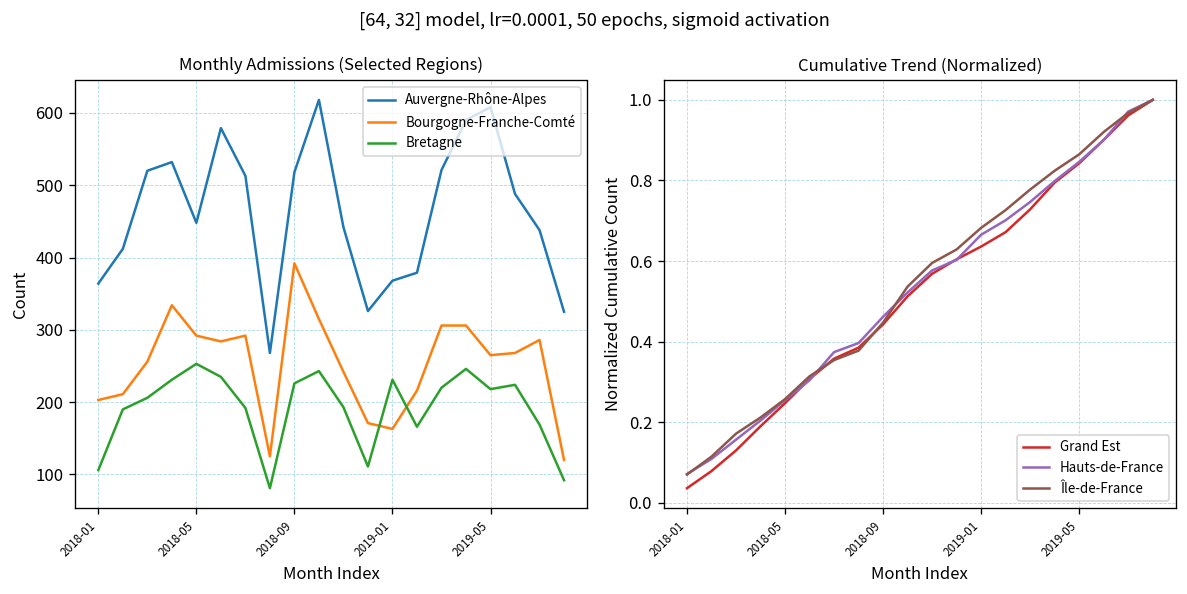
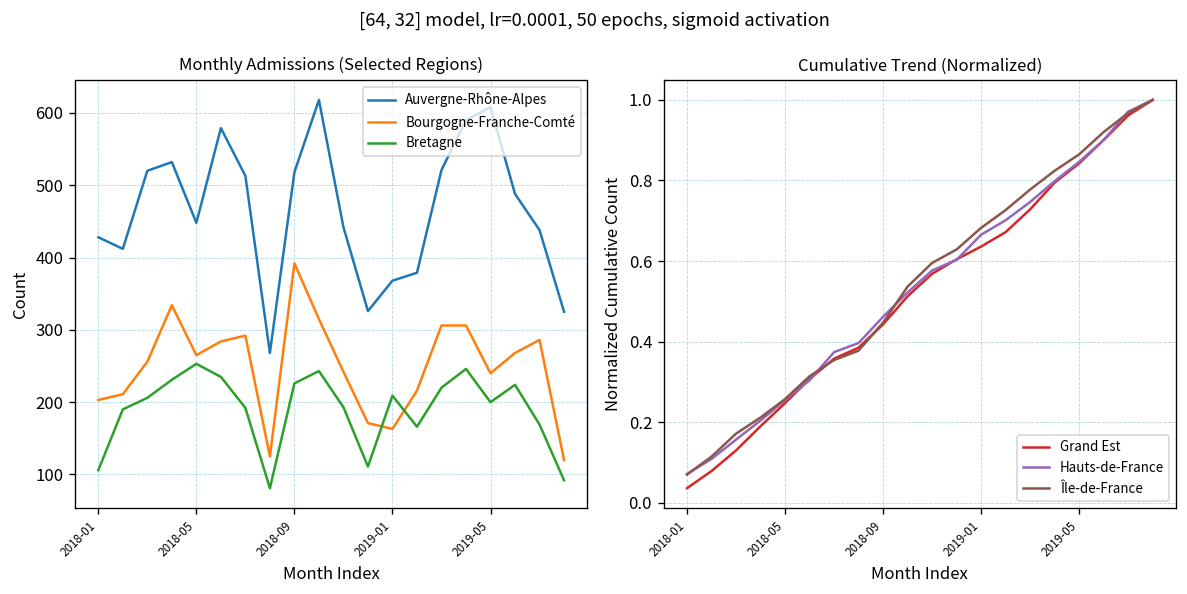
  {
    "Monthly Admissions (Selected Regions)": {
      "Auvergne-Rhône-Alpes": {
-       "2018-01": 360,
+       "2018-01": 430,
        "2018-05": 450,
        "2018-09": 520,
        "2019-01": 370
      },
      "Bourgogne-Franche-Comté": {
        "2018-01": 200,
-       "2018-05": 290,
+       "2018-05": 270,
        "2018-09": 390,
        "2019-01": 160,
-       "2019-05": 270
+       "2019-05": 240
      },
      "Bretagne": {
        "2018-01": 110,
        "2018-05": 250,
        "2018-09": 230,
-       "2019-01": 230,
-       "2019-05": 220
+       "2019-01": 210,
+       "2019-05": 200
      }
    },
    "Cumulative Trend (Normalized)": {
      "Grand Est": {
        "2018-01": 0.04,
        "2019-01": 0.64
      },
      "Hauts-de-France": {
        "2018-09": 0.46,
        "2019-01": 0.67
      },
      "Île-de-France": {
        "2019-01": 0.68,
        "2019-05": 0.86
      }
    }
  }
